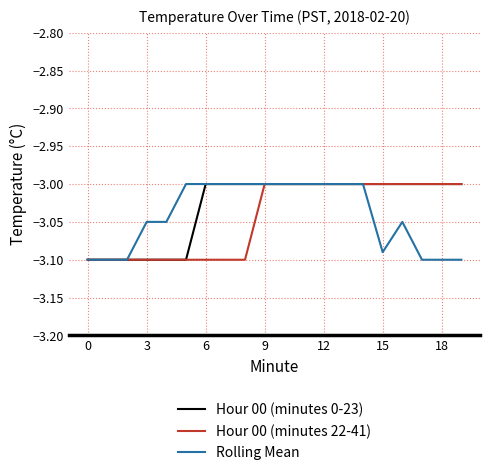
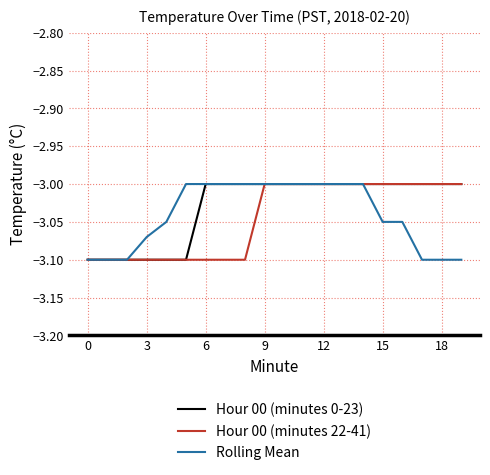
  {
    "Hour 00 (minutes 22-41)": {
      "6": -3.10
    },
    "Rolling Mean": {
-     "3": -3.05,
-     "15": -3.09,
+     "3": -3.07,
+     "15": -3.05,
      "18": -3.10
    }
  }
